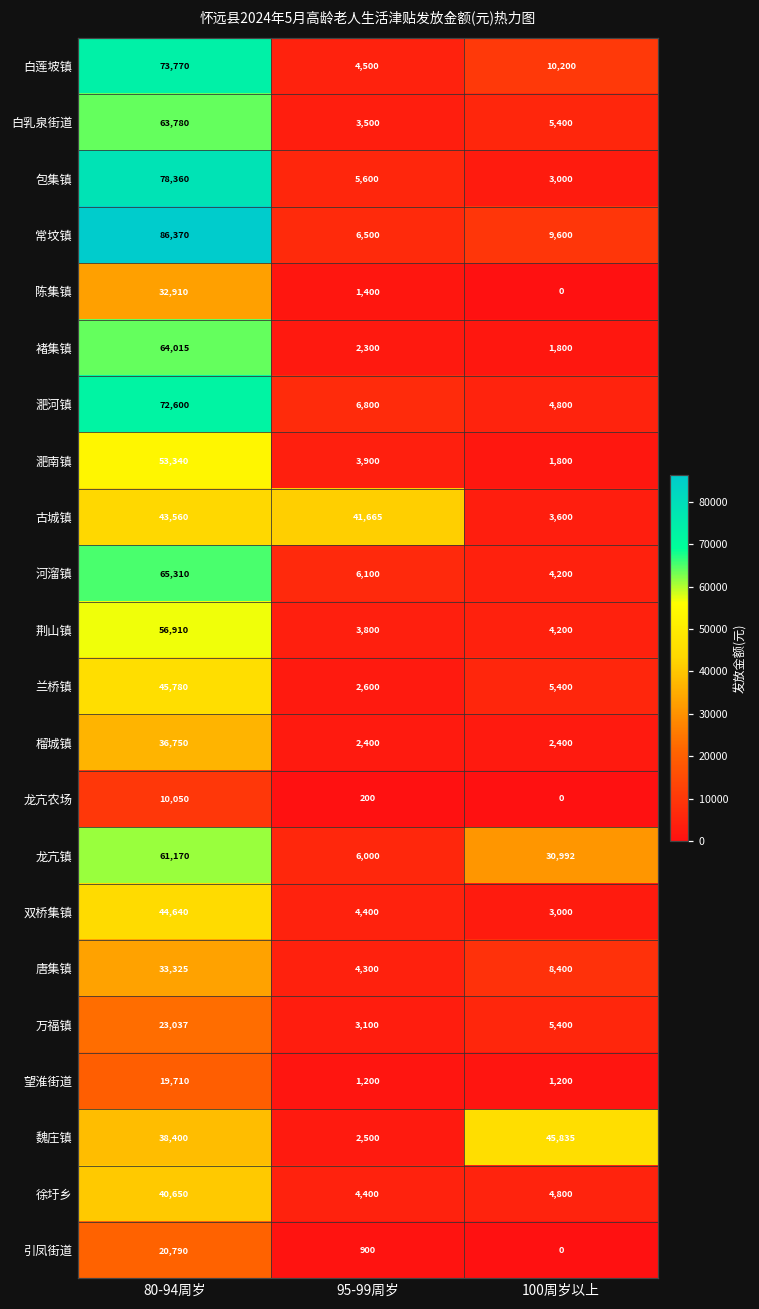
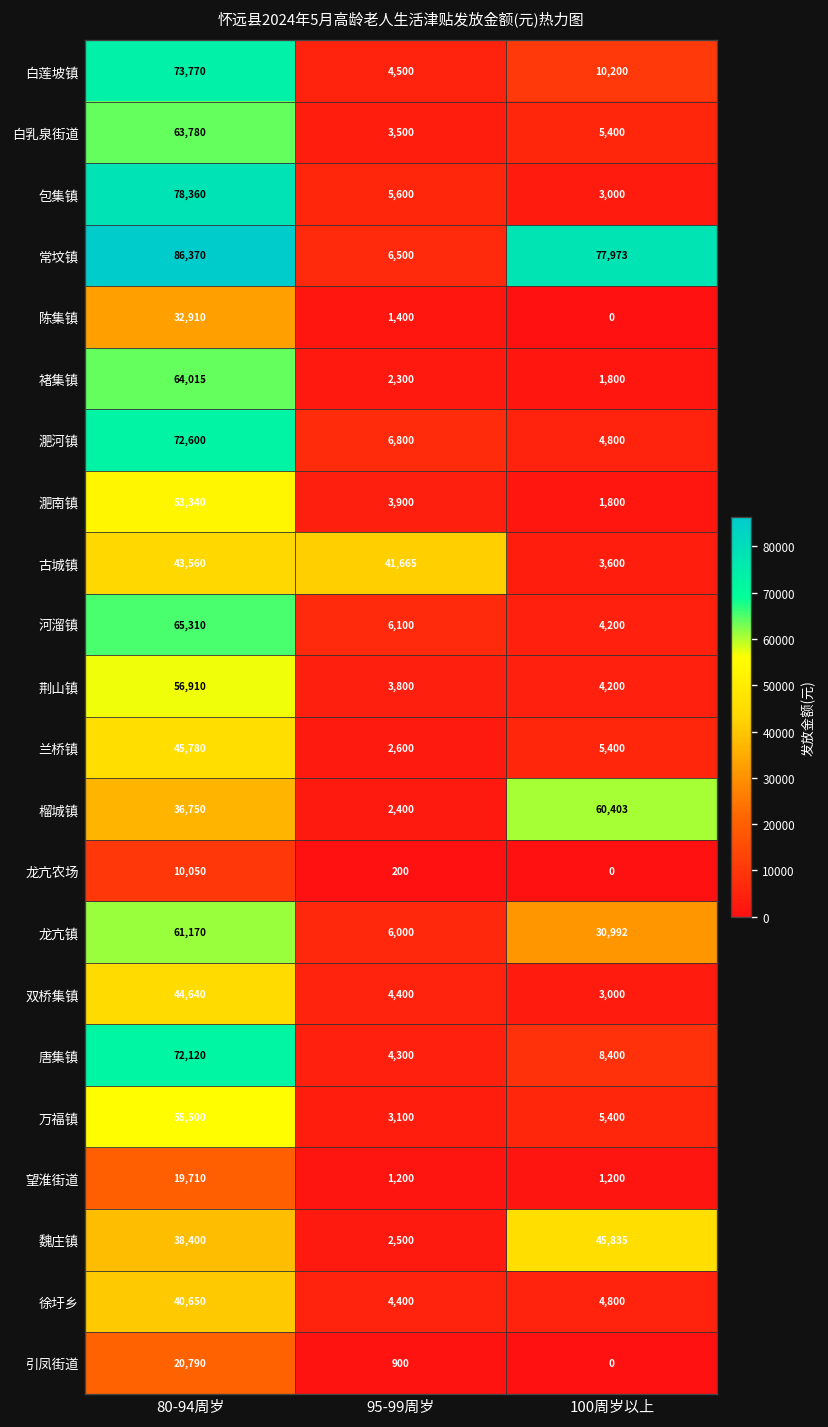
  {
    "白莲坡镇": {
      "80-94周岁": "73,770",
      "95-99周岁": "4,500",
      "100周岁以上": "10,200"
    },
    "白乳泉街道": {
      "80-94周岁": "63,780",
      "95-99周岁": "3,500",
      "100周岁以上": "5,400"
    },
    "包集镇": {
      "80-94周岁": "78,360",
      "95-99周岁": "5,600",
      "100周岁以上": "3,000"
    },
    "常坟镇": {
      "80-94周岁": "86,370",
      "95-99周岁": "6,500",
-     "100周岁以上": "9,600"
+     "100周岁以上": "77,973"
    },
    "陈集镇": {
      "80-94周岁": "32,910",
      "95-99周岁": "1,400",
      "100周岁以上": "0"
    },
    "褚集镇": {
      "80-94周岁": "64,015",
      "95-99周岁": "2,300",
      "100周岁以上": "1,800"
    },
    "淝河镇": {
      "80-94周岁": "72,600",
      "95-99周岁": "6,800",
      "100周岁以上": "4,800"
    },
    "淝南镇": {
      "80-94周岁": "53,340",
      "95-99周岁": "3,900",
      "100周岁以上": "1,800"
    },
    "古城镇": {
      "80-94周岁": "43,560",
      "95-99周岁": "41,665",
      "100周岁以上": "3,600"
    },
    "河溜镇": {
      "80-94周岁": "65,310",
      "95-99周岁": "6,100",
      "100周岁以上": "4,200"
    },
    "荆山镇": {
      "80-94周岁": "56,910",
      "95-99周岁": "3,800",
      "100周岁以上": "4,200"
    },
    "兰桥镇": {
      "80-94周岁": "45,780",
      "95-99周岁": "2,600",
      "100周岁以上": "5,400"
    },
    "榴城镇": {
      "80-94周岁": "36,750",
      "95-99周岁": "2,400",
-     "100周岁以上": "2,400"
+     "100周岁以上": "60,403"
    },
    "龙亢农场": {
      "80-94周岁": "10,050",
      "95-99周岁": "200",
      "100周岁以上": "0"
    },
    "龙亢镇": {
      "80-94周岁": "61,170",
      "95-99周岁": "6,000",
      "100周岁以上": "30,992"
    },
    "双桥集镇": {
      "80-94周岁": "44,640",
      "95-99周岁": "4,400",
      "100周岁以上": "3,000"
    },
    "唐集镇": {
-     "80-94周岁": "33,325",
+     "80-94周岁": "72,120",
      "95-99周岁": "4,300",
      "100周岁以上": "8,400"
    },
    "万福镇": {
-     "80-94周岁": "23,037",
+     "80-94周岁": "55,500",
      "95-99周岁": "3,100",
      "100周岁以上": "5,400"
    },
    "望淮街道": {
      "80-94周岁": "19,710",
      "95-99周岁": "1,200",
      "100周岁以上": "1,200"
    },
    "魏庄镇": {
      "80-94周岁": "38,400",
      "95-99周岁": "2,500",
      "100周岁以上": "45,835"
    },
    "徐圩乡": {
      "80-94周岁": "40,650",
      "95-99周岁": "4,400",
      "100周岁以上": "4,800"
    },
    "引凤街道": {
      "80-94周岁": "20,790",
      "95-99周岁": "900",
      "100周岁以上": "0"
    }
  }
